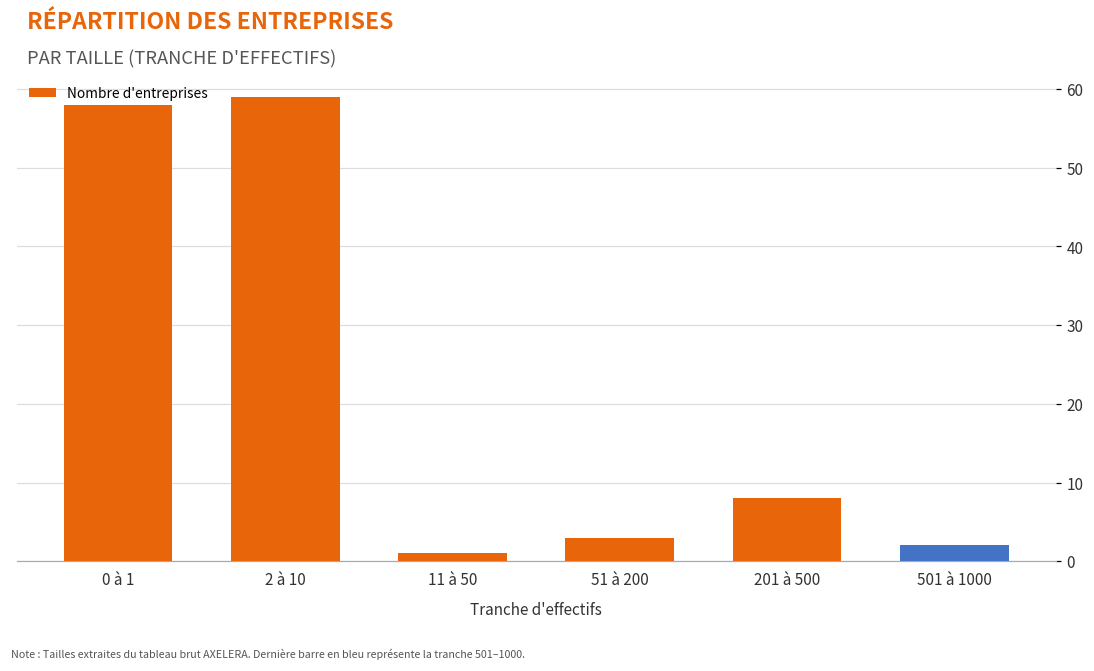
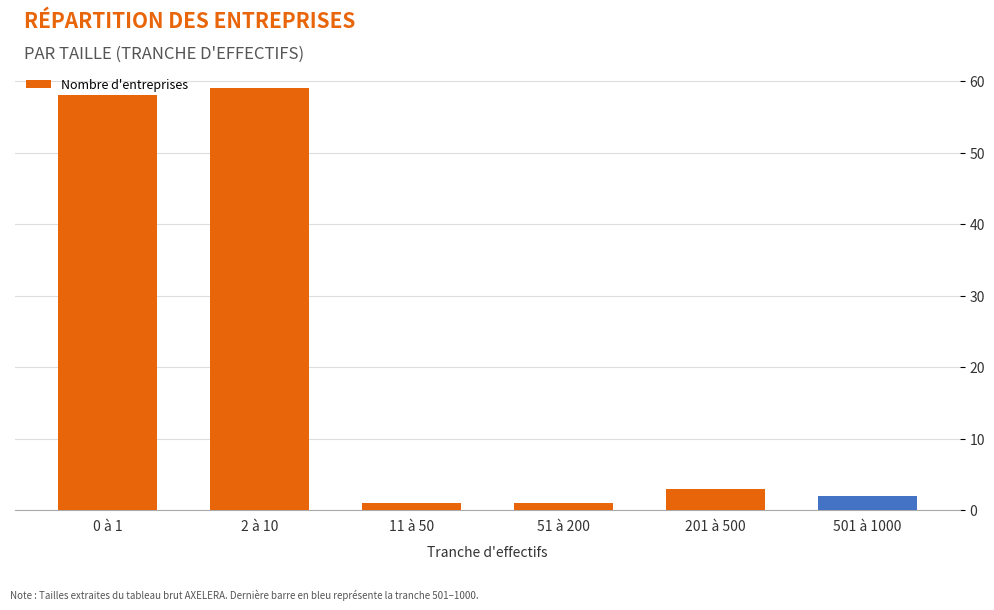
  {
    "0 à 1": 58,
    "2 à 10": 59,
    "11 à 50": 1,
-   "51 à 200": 3,
-   "201 à 500": 8,
+   "51 à 200": 1,
+   "201 à 500": 3,
    "501 à 1000": 2
  }
